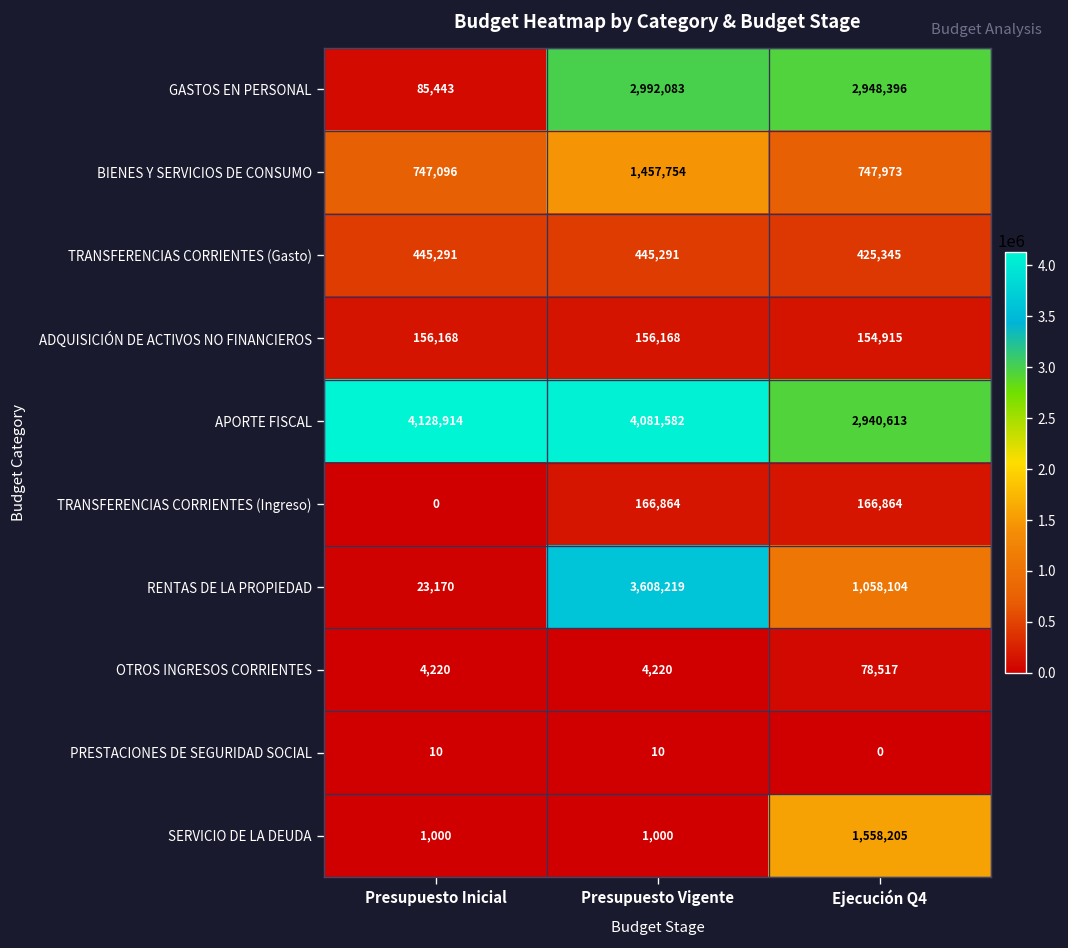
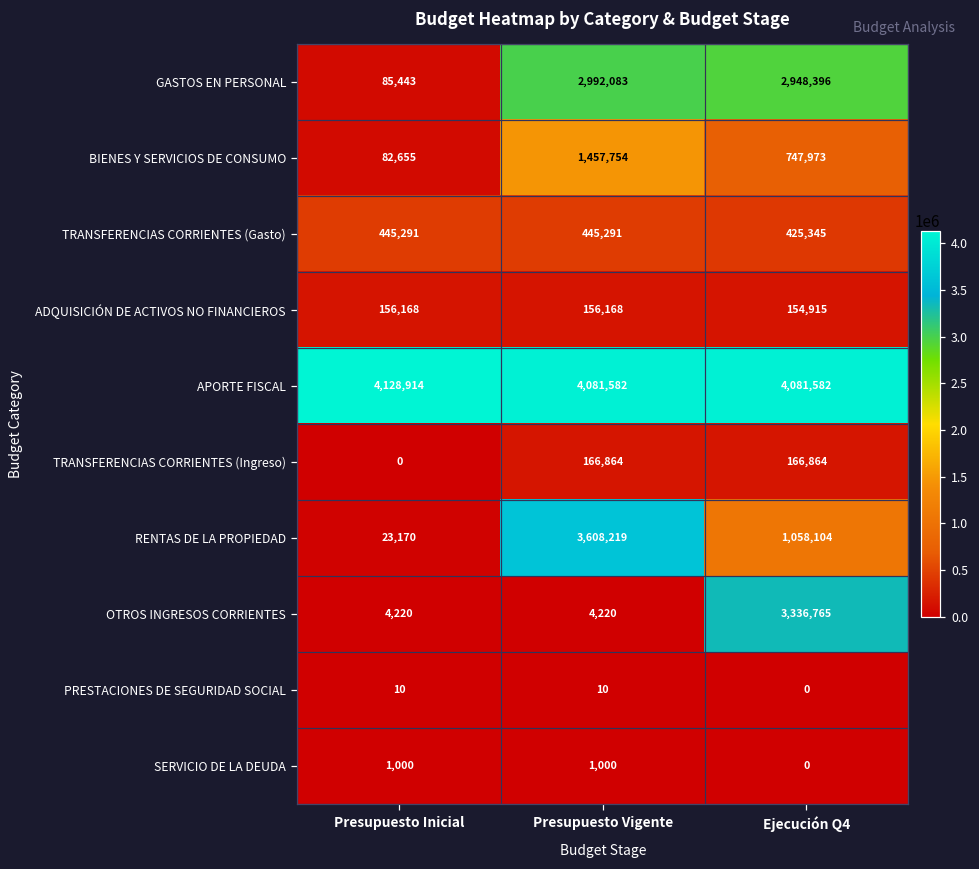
  {
    "GASTOS EN PERSONAL": {
      "Presupuesto Inicial": "85,443",
      "Presupuesto Vigente": "2,992,083",
      "Ejecución Q4": "2,948,396"
    },
    "BIENES Y SERVICIOS DE CONSUMO": {
-     "Presupuesto Inicial": "747,096",
+     "Presupuesto Inicial": "82,655",
      "Presupuesto Vigente": "1,457,754",
      "Ejecución Q4": "747,973"
    },
    "TRANSFERENCIAS CORRIENTES (Gasto)": {
      "Presupuesto Inicial": "445,291",
      "Presupuesto Vigente": "445,291",
      "Ejecución Q4": "425,345"
    },
    "ADQUISICIÓN DE ACTIVOS NO FINANCIEROS": {
      "Presupuesto Inicial": "156,168",
      "Presupuesto Vigente": "156,168",
      "Ejecución Q4": "154,915"
    },
    "APORTE FISCAL": {
      "Presupuesto Inicial": "4,128,914",
      "Presupuesto Vigente": "4,081,582",
-     "Ejecución Q4": "2,940,613"
+     "Ejecución Q4": "4,081,582"
    },
    "TRANSFERENCIAS CORRIENTES (Ingreso)": {
      "Presupuesto Inicial": "0",
      "Presupuesto Vigente": "166,864",
      "Ejecución Q4": "166,864"
    },
    "RENTAS DE LA PROPIEDAD": {
      "Presupuesto Inicial": "23,170",
      "Presupuesto Vigente": "3,608,219",
      "Ejecución Q4": "1,058,104"
    },
    "OTROS INGRESOS CORRIENTES": {
      "Presupuesto Inicial": "4,220",
      "Presupuesto Vigente": "4,220",
-     "Ejecución Q4": "78,517"
+     "Ejecución Q4": "3,336,765"
    },
    "PRESTACIONES DE SEGURIDAD SOCIAL": {
      "Presupuesto Inicial": "10",
      "Presupuesto Vigente": "10",
      "Ejecución Q4": "0"
    },
    "SERVICIO DE LA DEUDA": {
      "Presupuesto Inicial": "1,000",
      "Presupuesto Vigente": "1,000",
-     "Ejecución Q4": "1,558,205"
+     "Ejecución Q4": "0"
    }
  }
